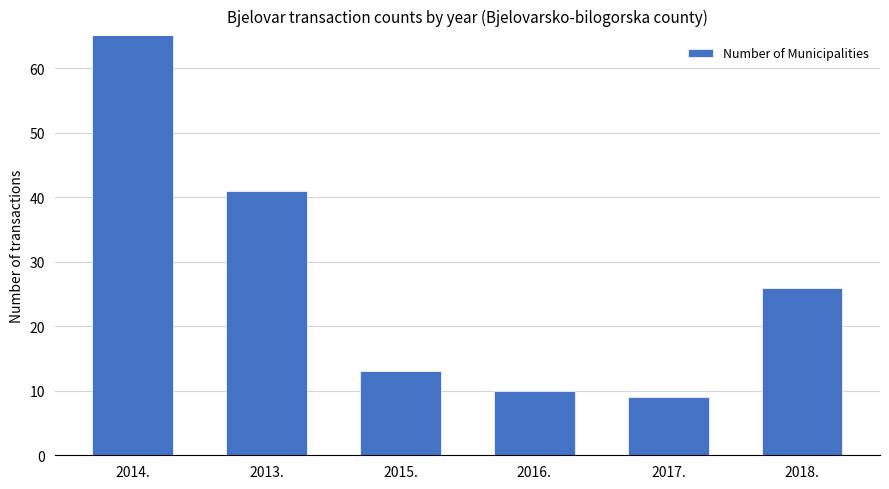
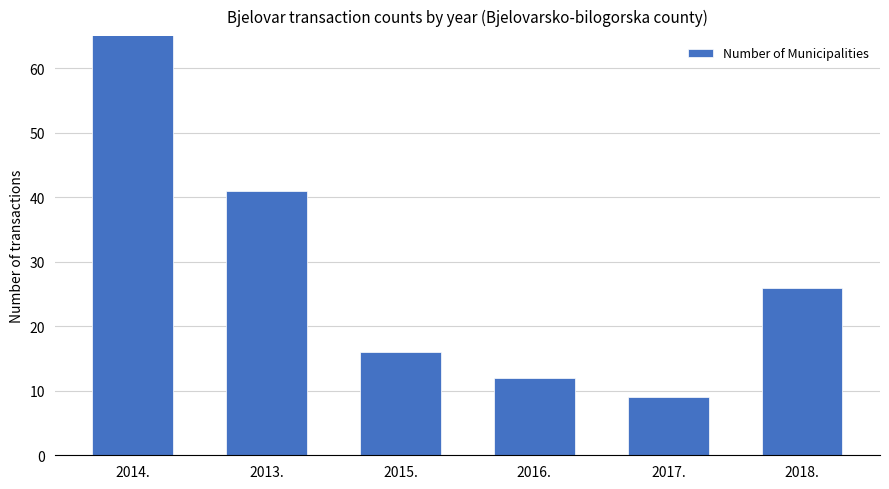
  {
    "2013.": 41,
-   "2015.": 13,
-   "2016.": 10,
+   "2015.": 16,
+   "2016.": 12,
    "2017.": 9,
    "2018.": 26
  }
